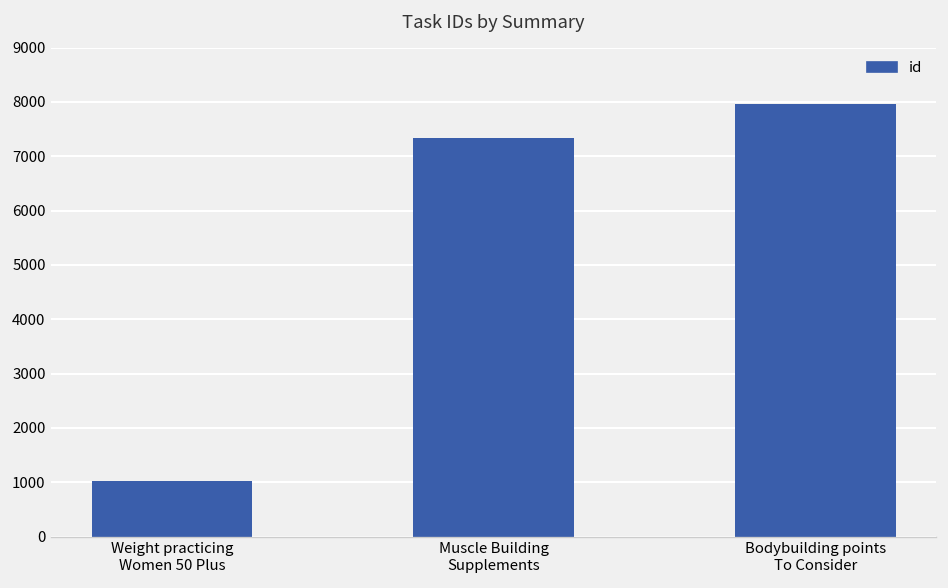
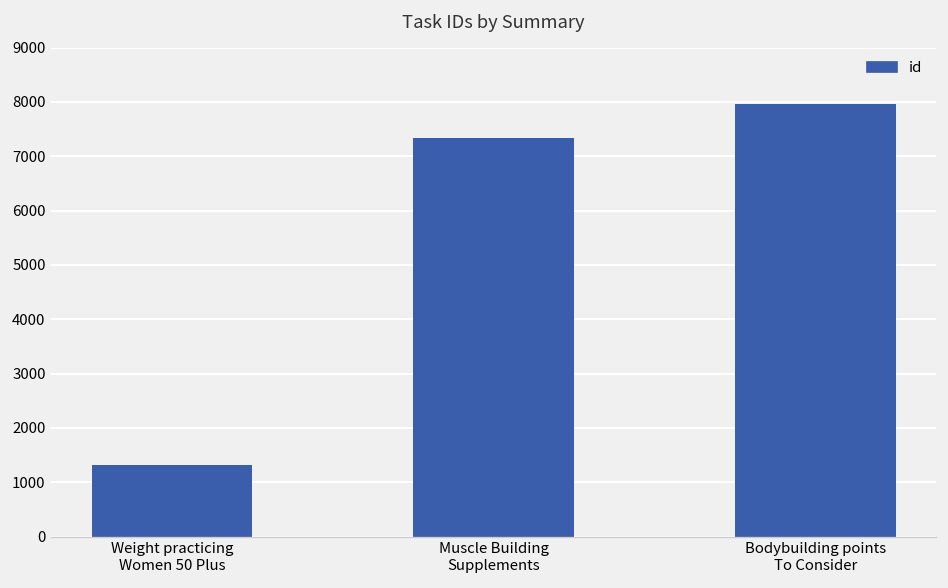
  {
-   "Weight practicing Women 50 Plus": 1000,
+   "Weight practicing Women 50 Plus": 1300,
    "Muscle Building Supplements": 7300,
    "Bodybuilding points To Consider": 8000
  }
